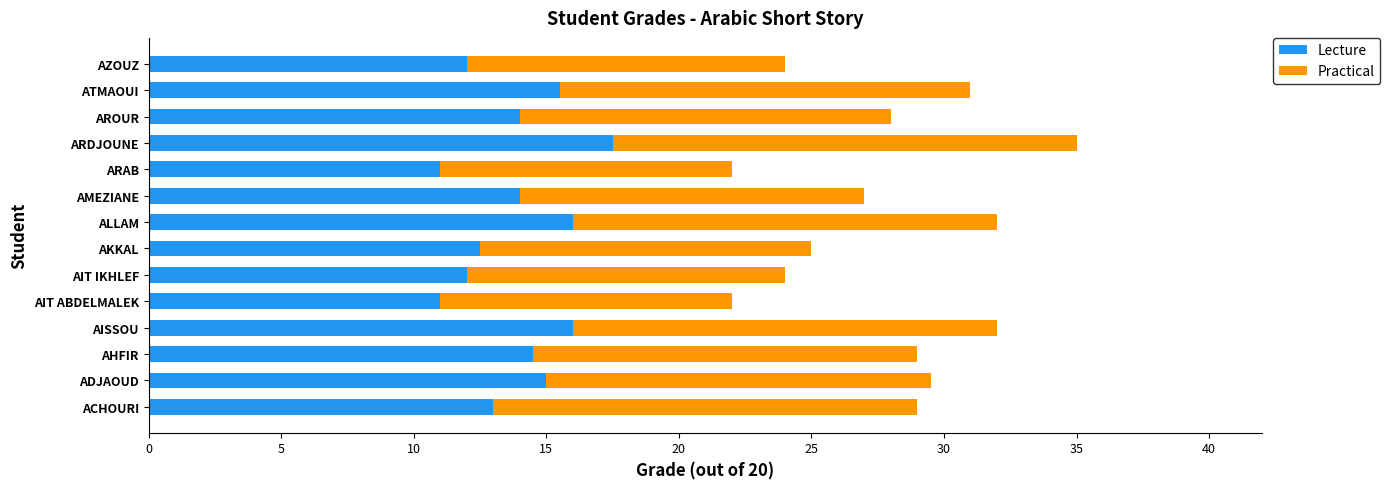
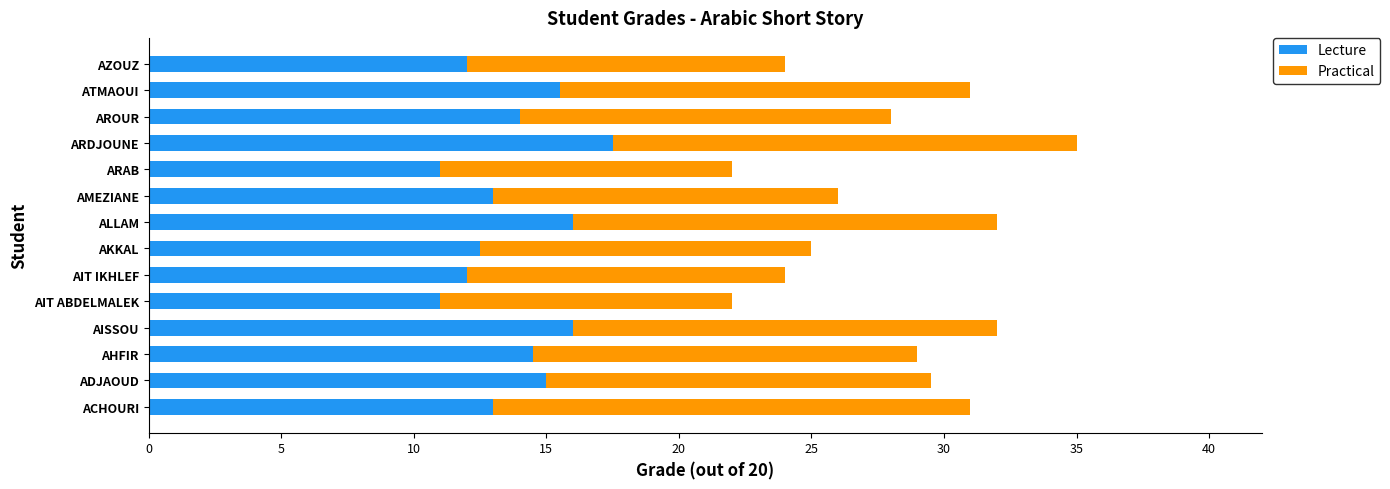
  {
    "Lecture": {
      "AZOUZ": 12,
      "ATMAOUI": 15.5,
      "AROUR": 14,
      "ARDJOUNE": 17.5,
      "ARAB": 11,
-     "AMEZIANE": 14,
+     "AMEZIANE": 13,
      "ALLAM": 16,
      "AKKAL": 12.5,
      "AIT IKHLEF": 12,
      "AIT ABDELMALEK": 11,
      "AISSOU": 16,
      "AHFIR": 14.5,
      "ADJAOUD": 15,
      "ACHOURI": 13
    },
    "Practical": {
      "AZOUZ": 12,
      "ATMAOUI": 15.5,
      "AROUR": 14,
      "ARDJOUNE": 17.5,
      "ARAB": 11,
      "AMEZIANE": 13,
      "ALLAM": 16,
      "AKKAL": 12.5,
      "AIT IKHLEF": 12,
      "AIT ABDELMALEK": 11,
      "AISSOU": 16,
      "AHFIR": 14.5,
      "ADJAOUD": 14.5,
-     "ACHOURI": 16
+     "ACHOURI": 18
    }
  }
